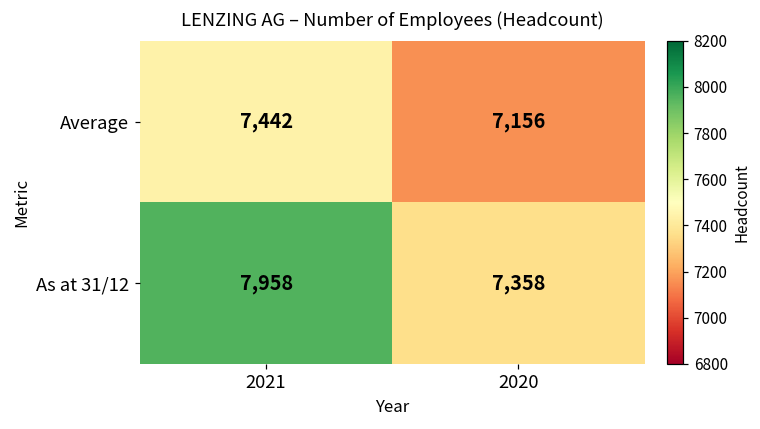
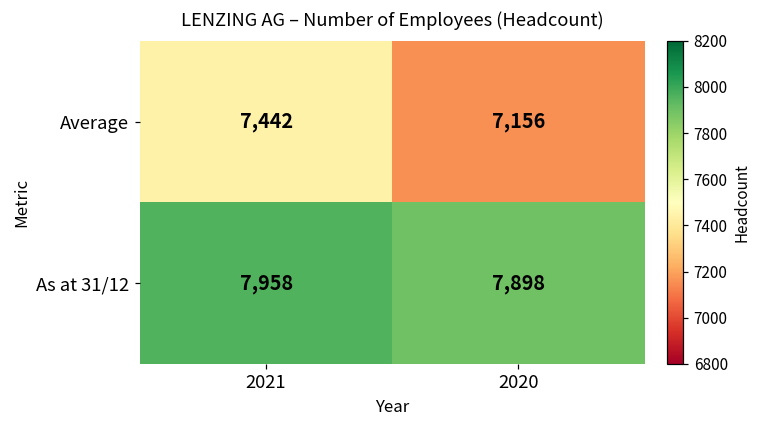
  {
    "Average": {
      "2021": "7,442",
      "2020": "7,156"
    },
    "As at 31/12": {
      "2021": "7,958",
-     "2020": "7,358"
+     "2020": "7,898"
    }
  }
